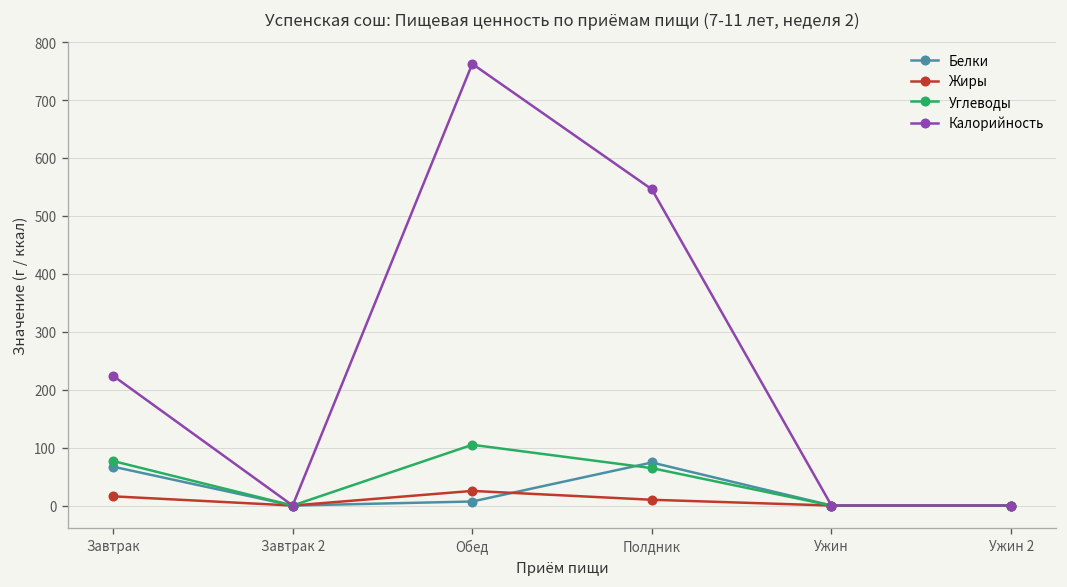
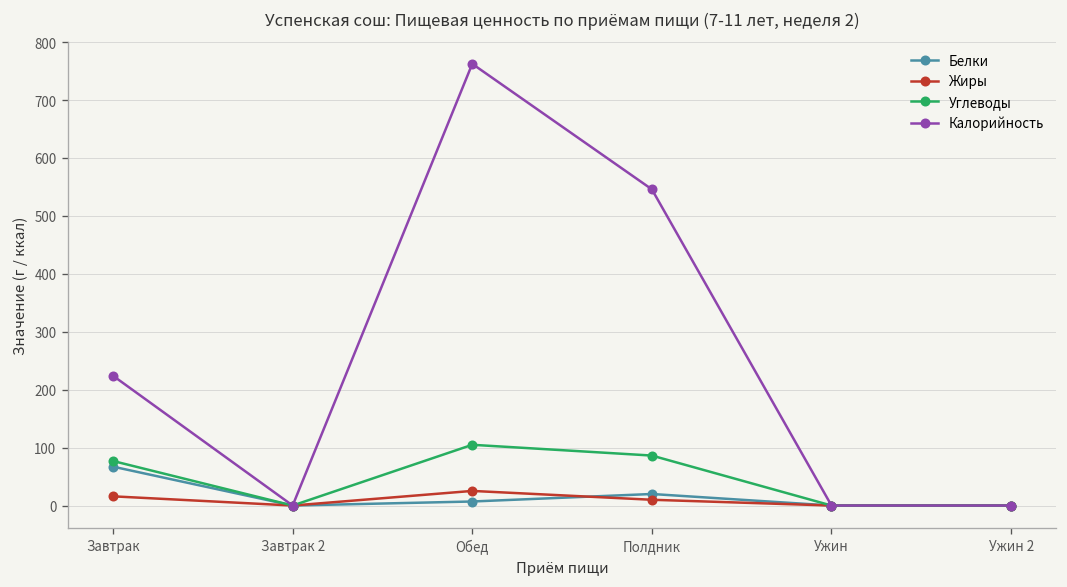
  {
    "Белки": {
      "Завтрак": 70,
      "Обед": 10,
-     "Полдник": 70
+     "Полдник": 20
    },
    "Жиры": {
      "Завтрак": 20,
      "Обед": 30,
      "Полдник": 10
    },
    "Углеводы": {
      "Завтрак": 80,
      "Обед": 100,
-     "Полдник": 60
+     "Полдник": 90
    },
    "Калорийность": {
      "Завтрак": 220,
      "Обед": 760,
      "Полдник": 550
    }
  }
